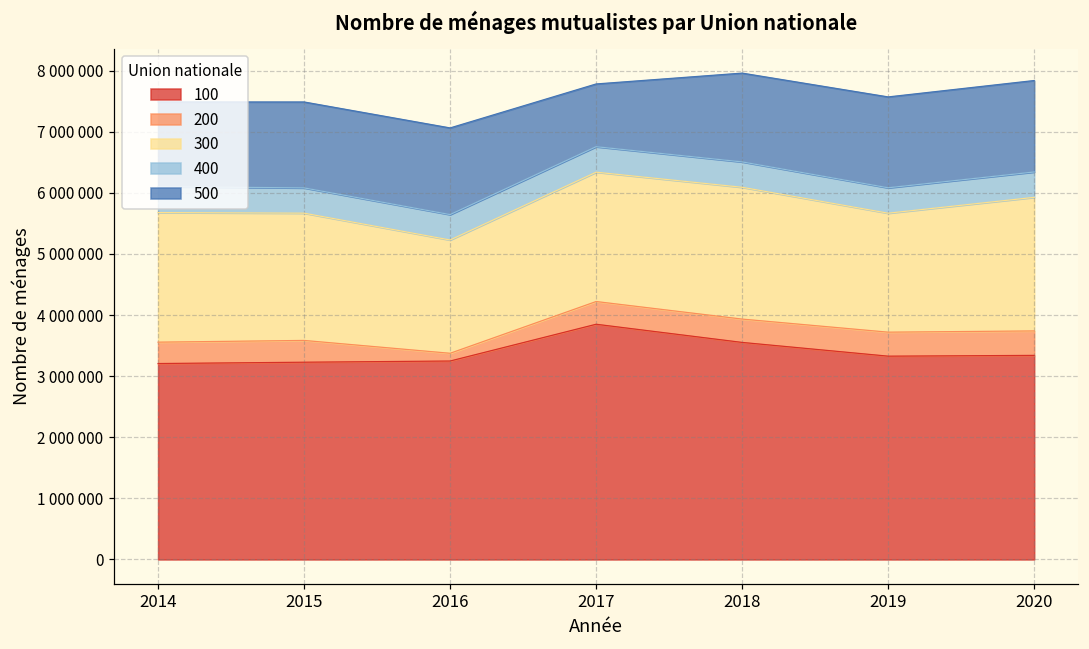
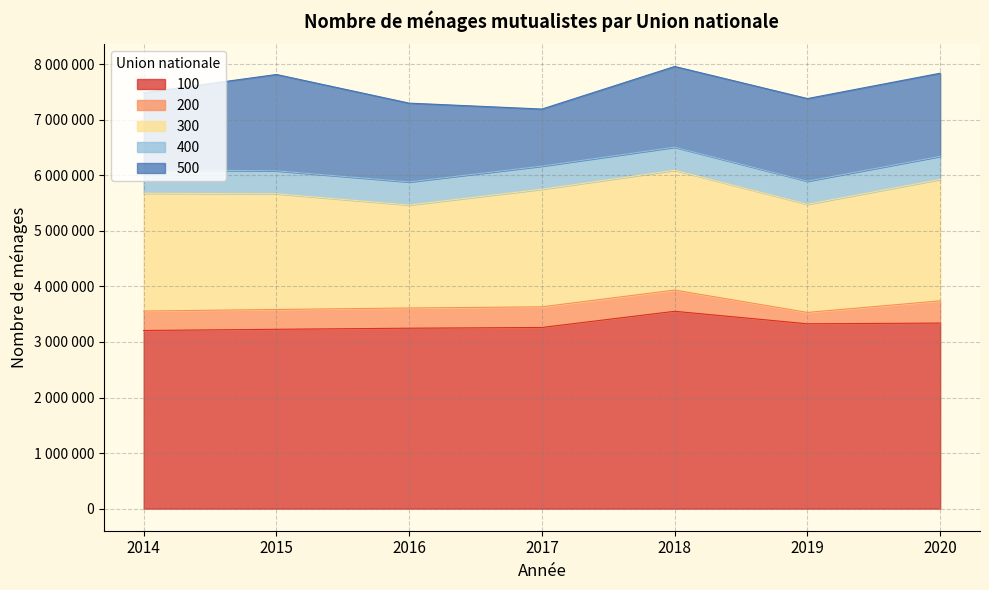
  {
    "100": {
      "2014": 3200000,
      "2015": 3200000,
      "2016": 3200000,
-     "2017": 3800000,
+     "2017": 3300000,
      "2018": 3600000,
      "2019": 3300000,
      "2020": 3300000
    },
    "200": {
      "2014": 300000,
      "2015": 400000,
-     "2016": 100000,
+     "2016": 400000,
      "2017": 400000,
      "2018": 400000,
-     "2019": 400000,
+     "2019": 200000,
      "2020": 400000
    },
    "300": {
      "2014": 2100000,
      "2015": 2100000,
      "2016": 1900000,
      "2017": 2100000,
      "2018": 2200000,
      "2019": 1900000,
      "2020": 2200000
    },
    "400": {
      "2015": 400000,
      "2016": 400000,
      "2017": 400000,
      "2018": 400000,
      "2019": 400000,
      "2020": 400000
    },
    "500": {
-     "2015": 1400000,
+     "2015": 1700000,
      "2016": 1400000,
      "2017": 1000000,
      "2018": 1500000,
      "2019": 1500000,
      "2020": 1500000
    }
  }
